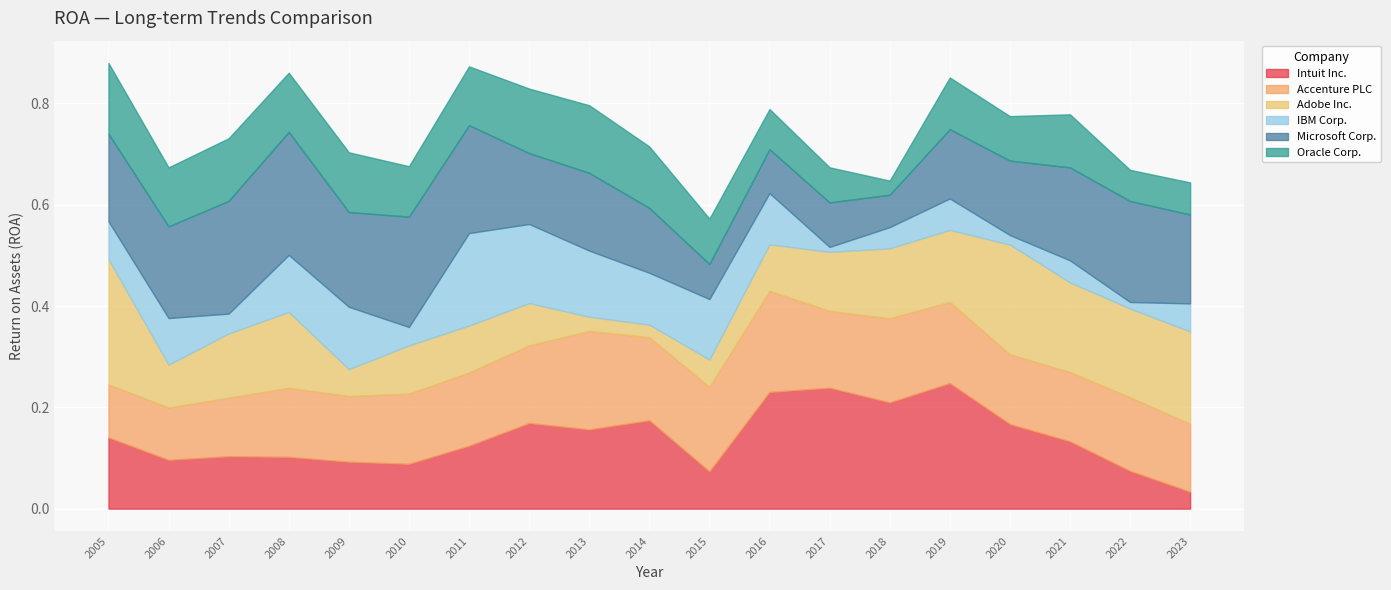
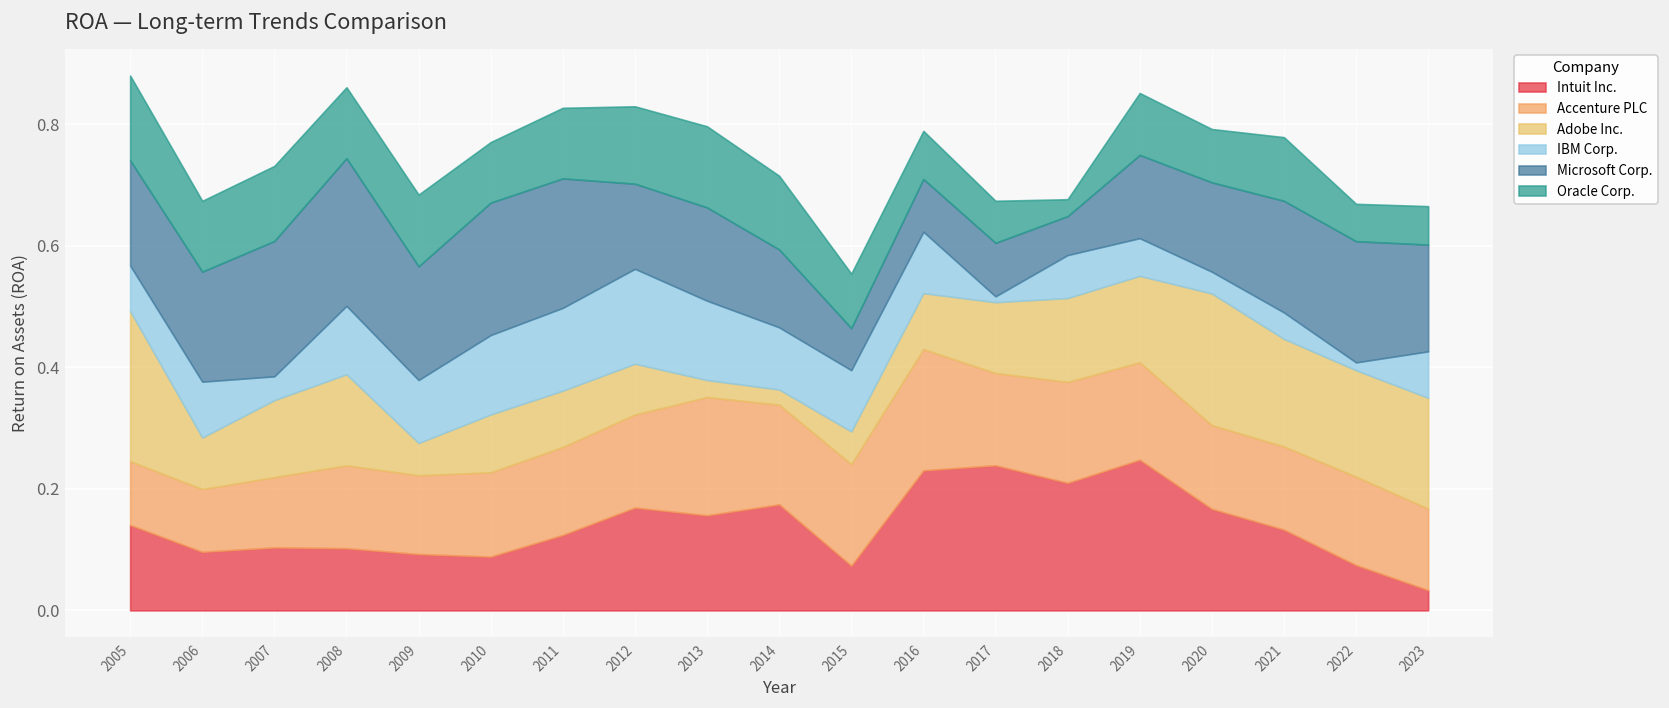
  {
    "Intuit Inc.": {
      "2005": 0.14,
      "2006": 0.10,
      "2007": 0.10,
      "2008": 0.10,
      "2009": 0.09,
      "2010": 0.09,
      "2011": 0.12,
      "2012": 0.17,
      "2013": 0.16,
      "2014": 0.17,
      "2015": 0.07,
      "2016": 0.23,
      "2017": 0.24,
      "2018": 0.21,
      "2019": 0.25,
      "2020": 0.17,
      "2021": 0.13,
      "2022": 0.07,
      "2023": 0.03
    },
    "IBM Corp.": {
      "2005": 0.08,
      "2006": 0.09,
      "2007": 0.04,
      "2008": 0.11,
-     "2009": 0.12,
-     "2010": 0.04,
-     "2011": 0.18,
+     "2009": 0.10,
+     "2010": 0.13,
+     "2011": 0.14,
      "2012": 0.16,
      "2013": 0.13,
      "2014": 0.10,
-     "2015": 0.12,
+     "2015": 0.10,
      "2016": 0.10,
      "2017": 0.01,
-     "2018": 0.04,
+     "2018": 0.07,
      "2019": 0.06,
-     "2020": 0.02,
+     "2020": 0.04,
      "2021": 0.04,
      "2022": 0.01,
-     "2023": 0.06
+     "2023": 0.08
    }
  }
